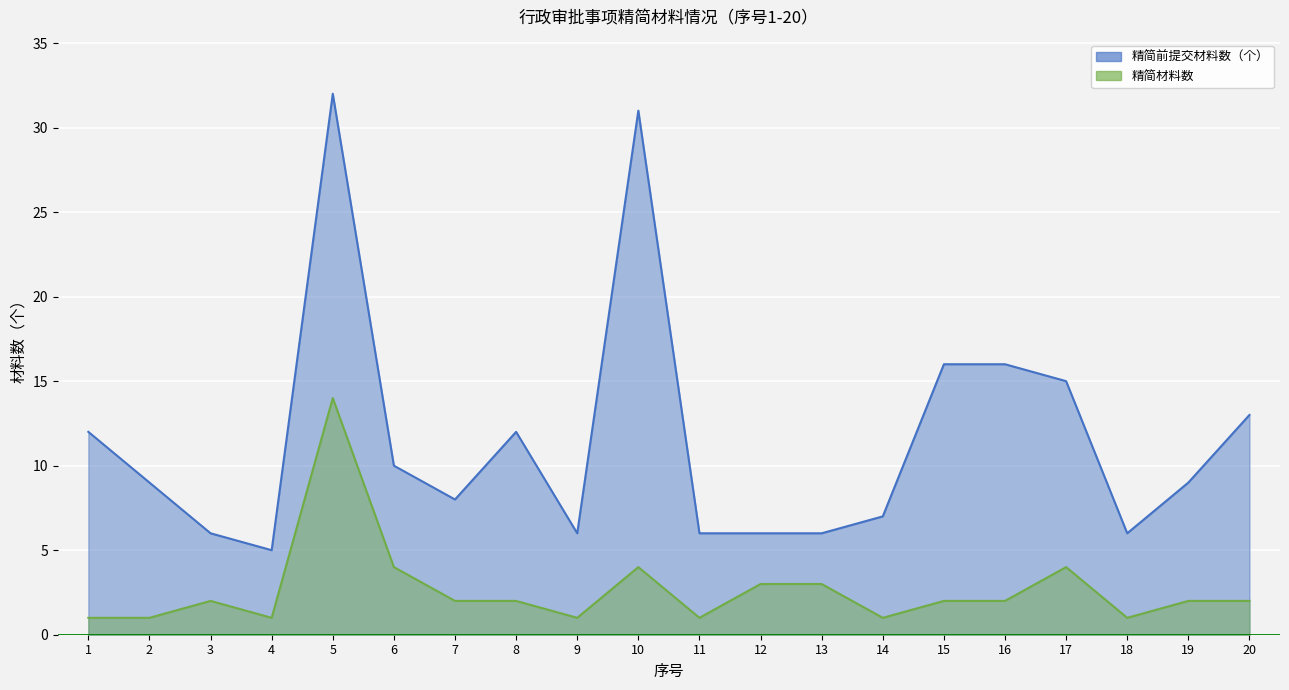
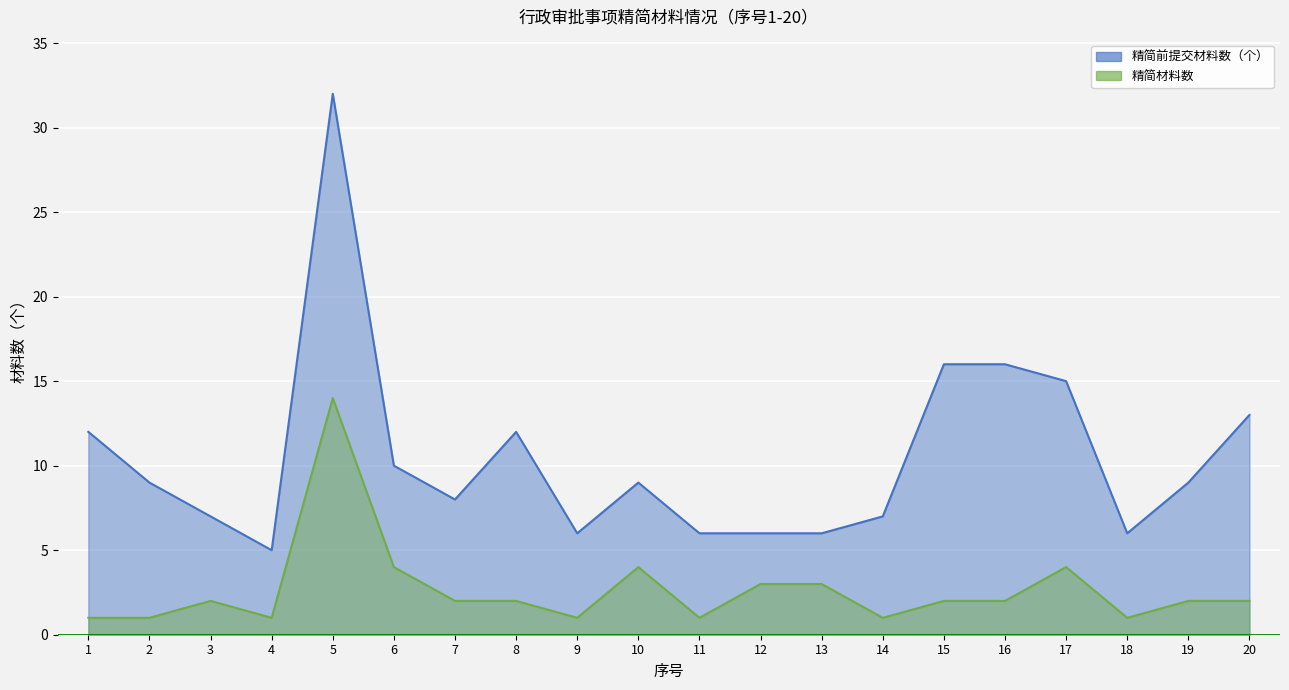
  {
    "精简前提交材料数（个）": {
      "1": 12,
      "2": 9,
-     "3": 6,
+     "3": 7,
      "4": 5,
      "5": 32,
      "6": 10,
      "7": 8,
      "8": 12,
      "9": 6,
-     "10": 31,
+     "10": 9,
      "11": 6,
      "12": 6,
      "13": 6,
      "14": 7,
      "15": 16,
      "16": 16,
      "17": 15,
      "18": 6,
      "19": 9,
      "20": 13
    },
    "精简材料数": {
      "1": 1,
      "2": 1,
      "3": 2,
      "4": 1,
      "5": 14,
      "6": 4,
      "7": 2,
      "8": 2,
      "9": 1,
      "10": 4,
      "11": 1,
      "12": 3,
      "13": 3,
      "14": 1,
      "15": 2,
      "16": 2,
      "17": 4,
      "18": 1,
      "19": 2,
      "20": 2
    }
  }
